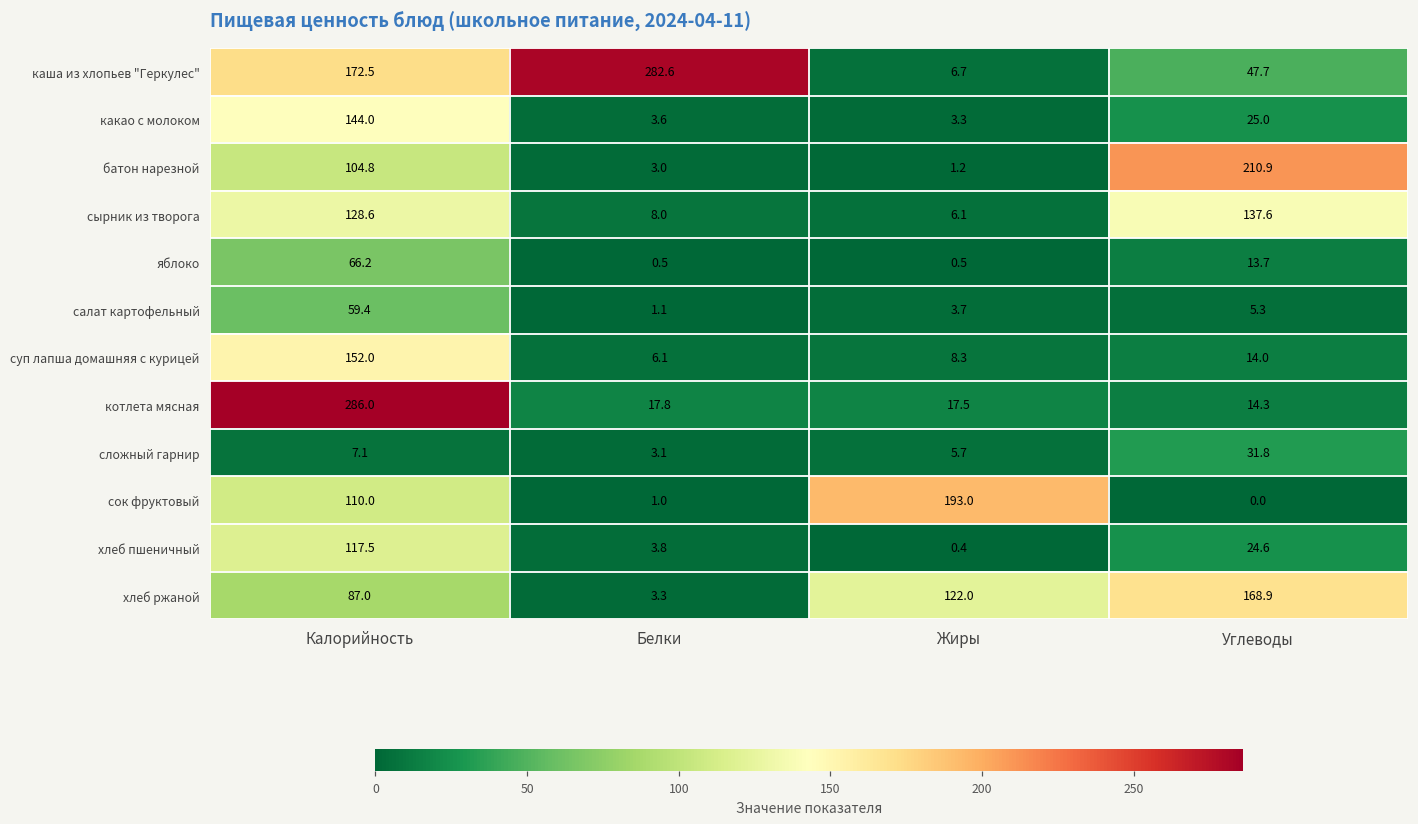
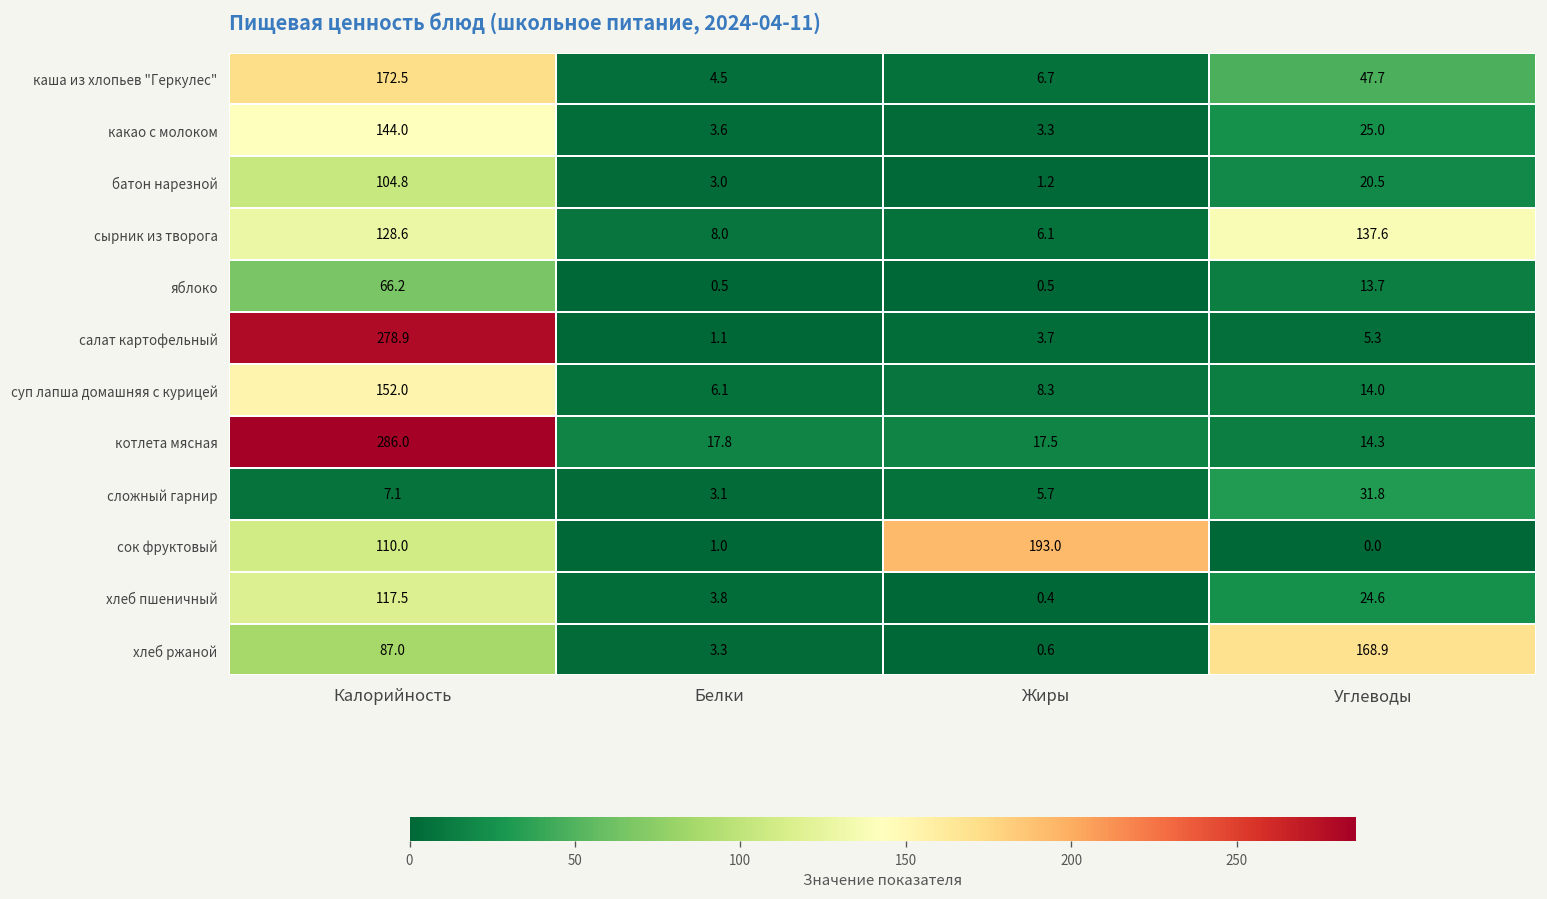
  {
    "каша из хлопьев \"Геркулес\"": {
      "Калорийность": 172.5,
-     "Белки": 282.6,
+     "Белки": 4.5,
      "Жиры": 6.7,
      "Углеводы": 47.7
    },
    "какао с молоком": {
      "Калорийность": 144.0,
      "Белки": 3.6,
      "Жиры": 3.3,
      "Углеводы": 25.0
    },
    "батон нарезной": {
      "Калорийность": 104.8,
      "Белки": 3.0,
      "Жиры": 1.2,
-     "Углеводы": 210.9
+     "Углеводы": 20.5
    },
    "сырник из творога": {
      "Калорийность": 128.6,
      "Белки": 8.0,
      "Жиры": 6.1,
      "Углеводы": 137.6
    },
    "яблоко": {
      "Калорийность": 66.2,
      "Белки": 0.5,
      "Жиры": 0.5,
      "Углеводы": 13.7
    },
    "салат картофельный": {
-     "Калорийность": 59.4,
+     "Калорийность": 278.9,
      "Белки": 1.1,
      "Жиры": 3.7,
      "Углеводы": 5.3
    },
    "суп лапша домашняя с курицей": {
      "Калорийность": 152.0,
      "Белки": 6.1,
      "Жиры": 8.3,
      "Углеводы": 14.0
    },
    "котлета мясная": {
      "Калорийность": 286.0,
      "Белки": 17.8,
      "Жиры": 17.5,
      "Углеводы": 14.3
    },
    "сложный гарнир": {
      "Калорийность": 7.1,
      "Белки": 3.1,
      "Жиры": 5.7,
      "Углеводы": 31.8
    },
    "сок фруктовый": {
      "Калорийность": 110.0,
      "Белки": 1.0,
      "Жиры": 193.0,
      "Углеводы": 0.0
    },
    "хлеб пшеничный": {
      "Калорийность": 117.5,
      "Белки": 3.8,
      "Жиры": 0.4,
      "Углеводы": 24.6
    },
    "хлеб ржаной": {
      "Калорийность": 87.0,
      "Белки": 3.3,
-     "Жиры": 122.0,
+     "Жиры": 0.6,
      "Углеводы": 168.9
    }
  }
